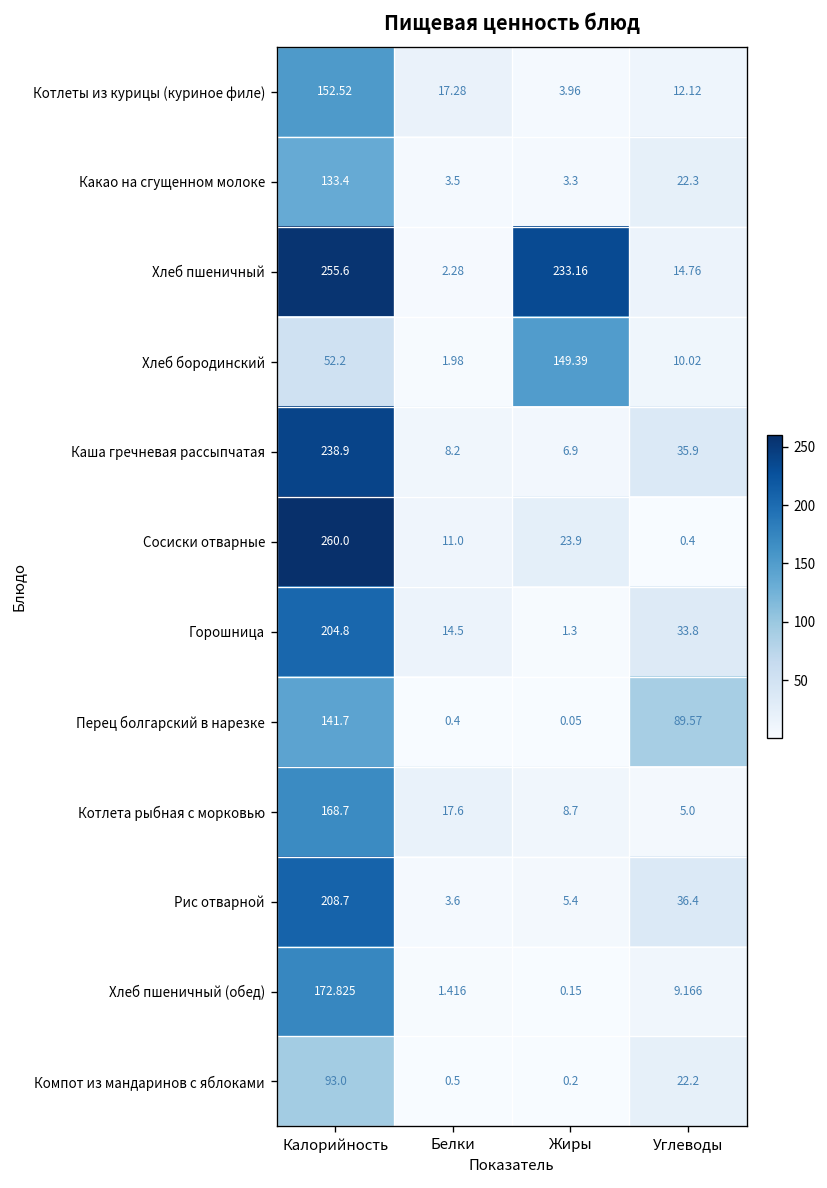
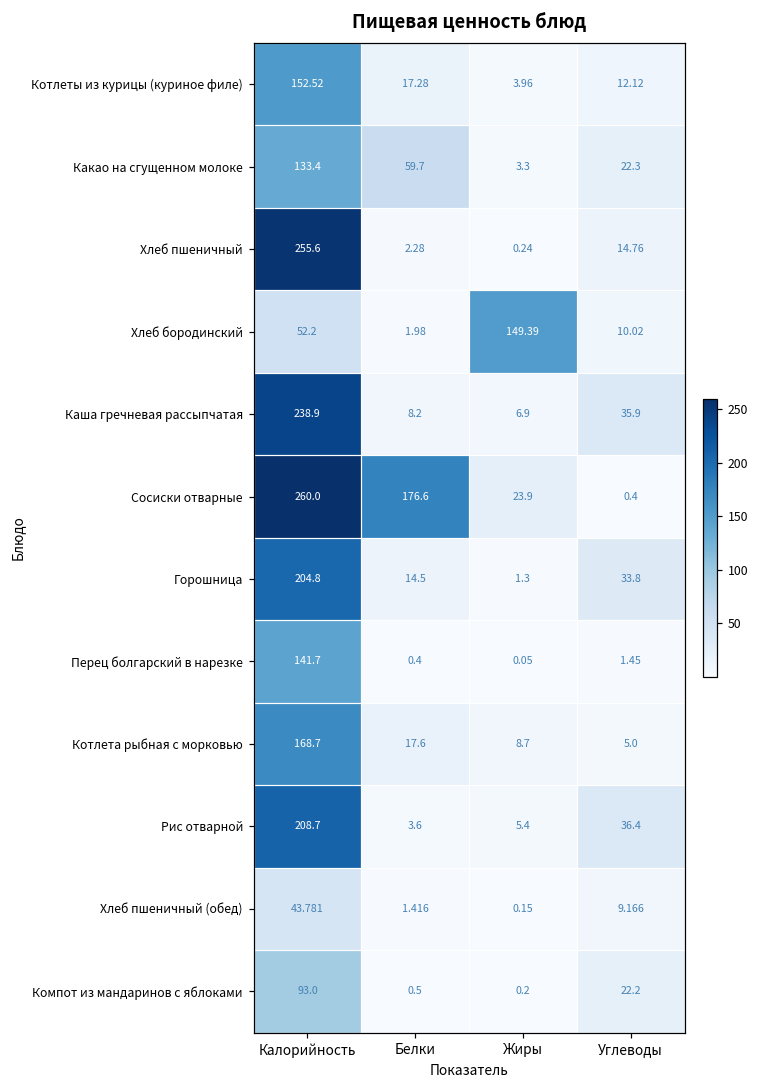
  {
    "Котлеты из курицы (куриное филе)": {
      "Калорийность": 152.52,
      "Белки": 17.28,
      "Жиры": 3.96,
      "Углеводы": 12.12
    },
    "Какао на сгущенном молоке": {
      "Калорийность": 133.4,
-     "Белки": 3.5,
+     "Белки": 59.7,
      "Жиры": 3.3,
      "Углеводы": 22.3
    },
    "Хлеб пшеничный": {
      "Калорийность": 255.6,
      "Белки": 2.28,
-     "Жиры": 233.16,
+     "Жиры": 0.24,
      "Углеводы": 14.76
    },
    "Хлеб бородинский": {
      "Калорийность": 52.2,
      "Белки": 1.98,
      "Жиры": 149.39,
      "Углеводы": 10.02
    },
    "Каша гречневая рассыпчатая": {
      "Калорийность": 238.9,
      "Белки": 8.2,
      "Жиры": 6.9,
      "Углеводы": 35.9
    },
    "Сосиски отварные": {
      "Калорийность": 260.0,
-     "Белки": 11.0,
+     "Белки": 176.6,
      "Жиры": 23.9,
      "Углеводы": 0.4
    },
    "Горошница": {
      "Калорийность": 204.8,
      "Белки": 14.5,
      "Жиры": 1.3,
      "Углеводы": 33.8
    },
    "Перец болгарский в нарезке": {
      "Калорийность": 141.7,
      "Белки": 0.4,
      "Жиры": 0.05,
-     "Углеводы": 89.57
+     "Углеводы": 1.45
    },
    "Котлета рыбная с морковью": {
      "Калорийность": 168.7,
      "Белки": 17.6,
      "Жиры": 8.7,
      "Углеводы": 5.0
    },
    "Рис отварной": {
      "Калорийность": 208.7,
      "Белки": 3.6,
      "Жиры": 5.4,
      "Углеводы": 36.4
    },
    "Хлеб пшеничный (обед)": {
-     "Калорийность": 172.825,
+     "Калорийность": 43.781,
      "Белки": 1.416,
      "Жиры": 0.15,
      "Углеводы": 9.166
    },
    "Компот из мандаринов с яблоками": {
      "Калорийность": 93.0,
      "Белки": 0.5,
      "Жиры": 0.2,
      "Углеводы": 22.2
    }
  }
